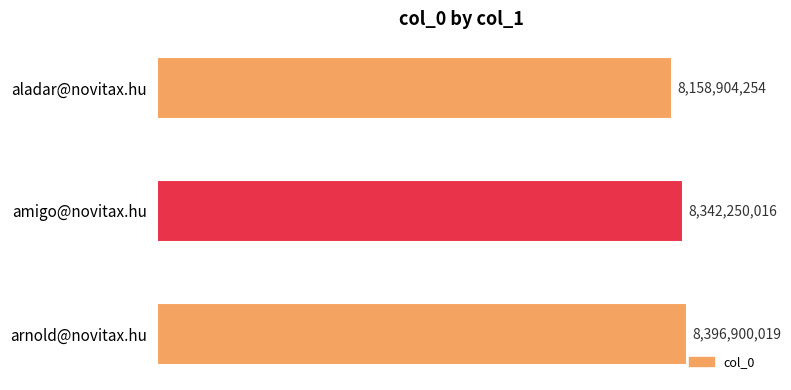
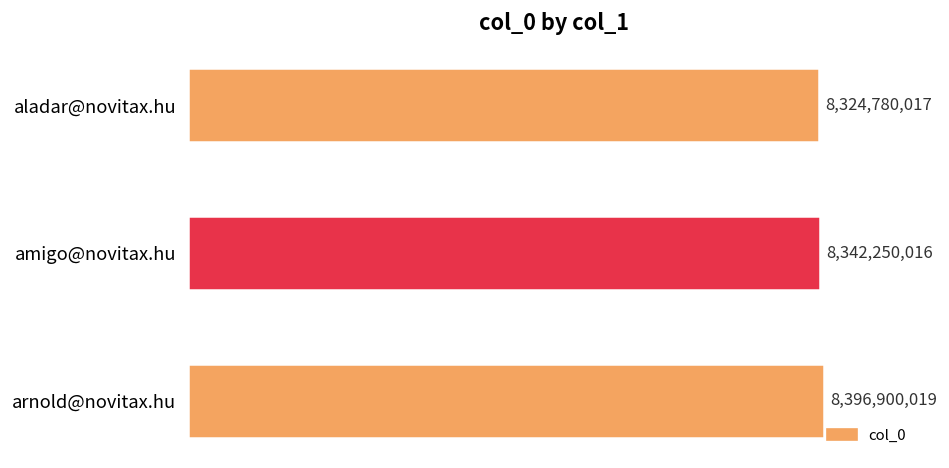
  {
-   "aladar@novitax.hu": "8,158,904,254",
+   "aladar@novitax.hu": "8,324,780,017",
    "amigo@novitax.hu": "8,342,250,016",
    "arnold@novitax.hu": "8,396,900,019"
  }
